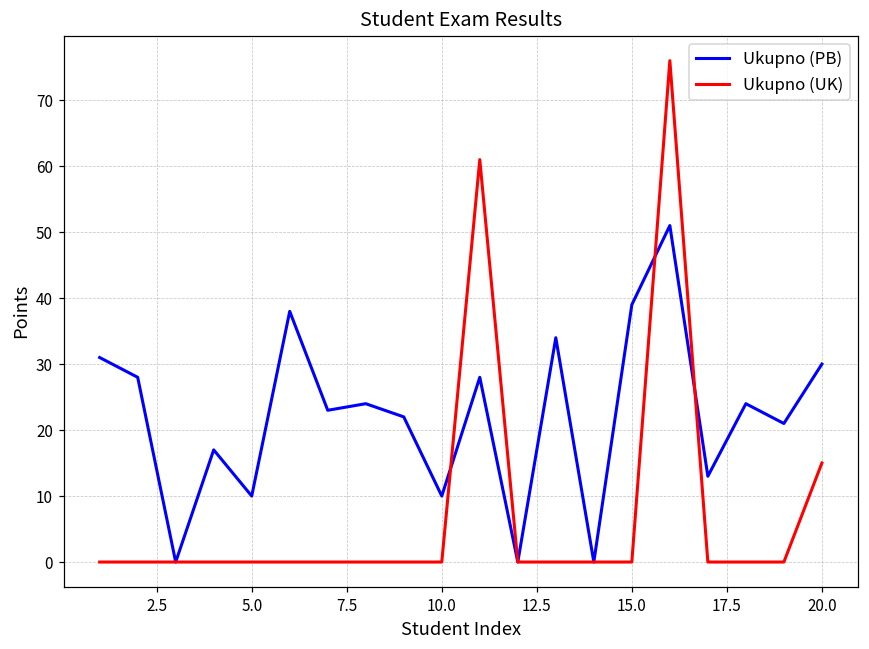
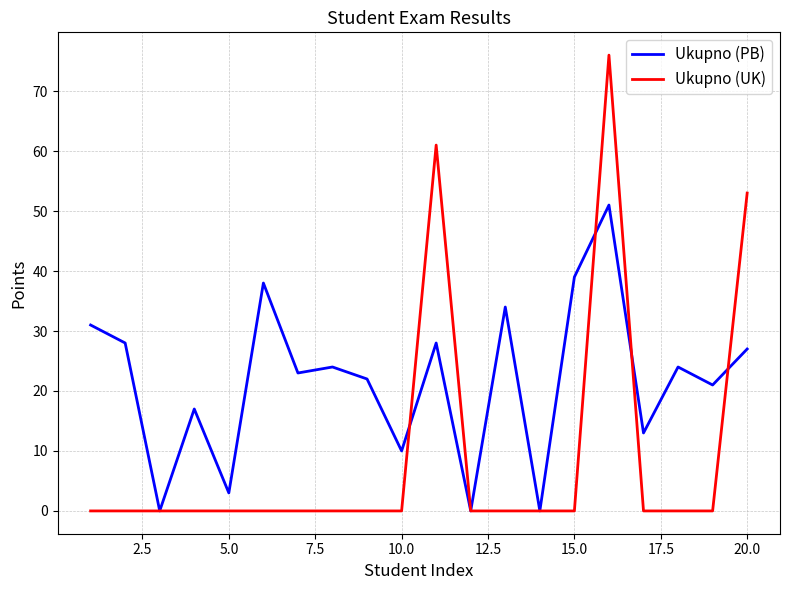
  {
    "Ukupno (PB)": {
-     "5.0": 10,
+     "5.0": 3,
      "10.0": 10,
      "15.0": 39,
-     "20.0": 30
+     "20.0": 27
    },
    "Ukupno (UK)": {
      "5.0": 0,
      "10.0": 0,
      "15.0": 0,
-     "20.0": 15
+     "20.0": 53
    }
  }
